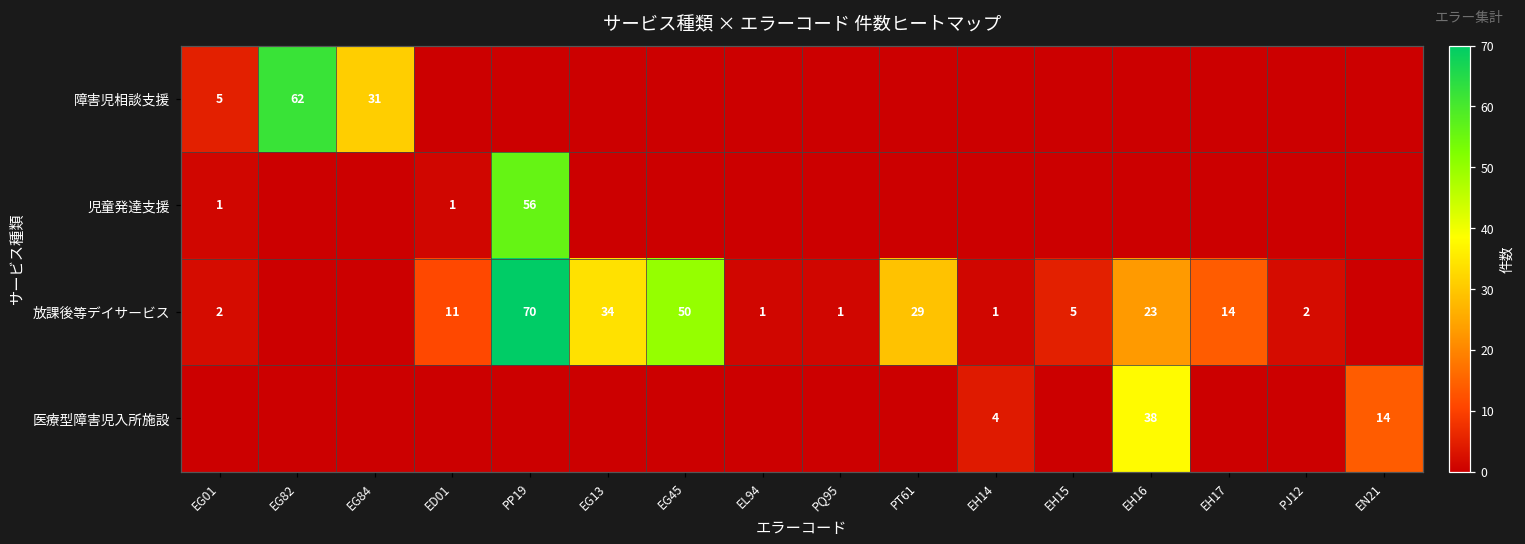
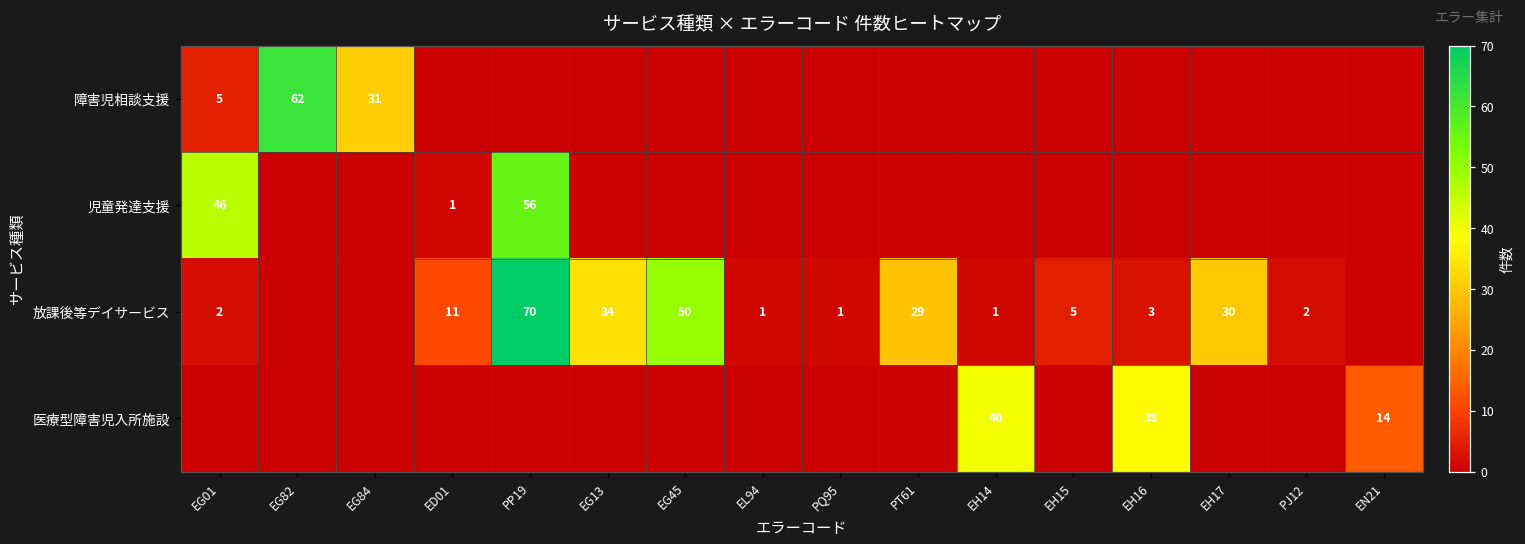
  {
    "障害児相談支援": {
      "EG01": 5,
      "EG82": 62,
      "EG84": 31
    },
    "児童発達支援": {
-     "EG01": 1,
+     "EG01": 46,
      "ED01": 1,
      "PP19": 56
    },
    "放課後等デイサービス": {
      "EG01": 2,
      "ED01": 11,
      "PP19": 70,
      "EG13": 34,
      "EG45": 50,
      "EL94": 1,
      "PQ95": 1,
      "PT61": 29,
      "EH14": 1,
      "EH15": 5,
-     "EH16": 23,
-     "EH17": 14,
+     "EH16": 3,
+     "EH17": 30,
      "PJ12": 2
    },
    "医療型障害児入所施設": {
-     "EH14": 4,
+     "EH14": 40,
      "EH16": 38,
      "EN21": 14
    }
  }
